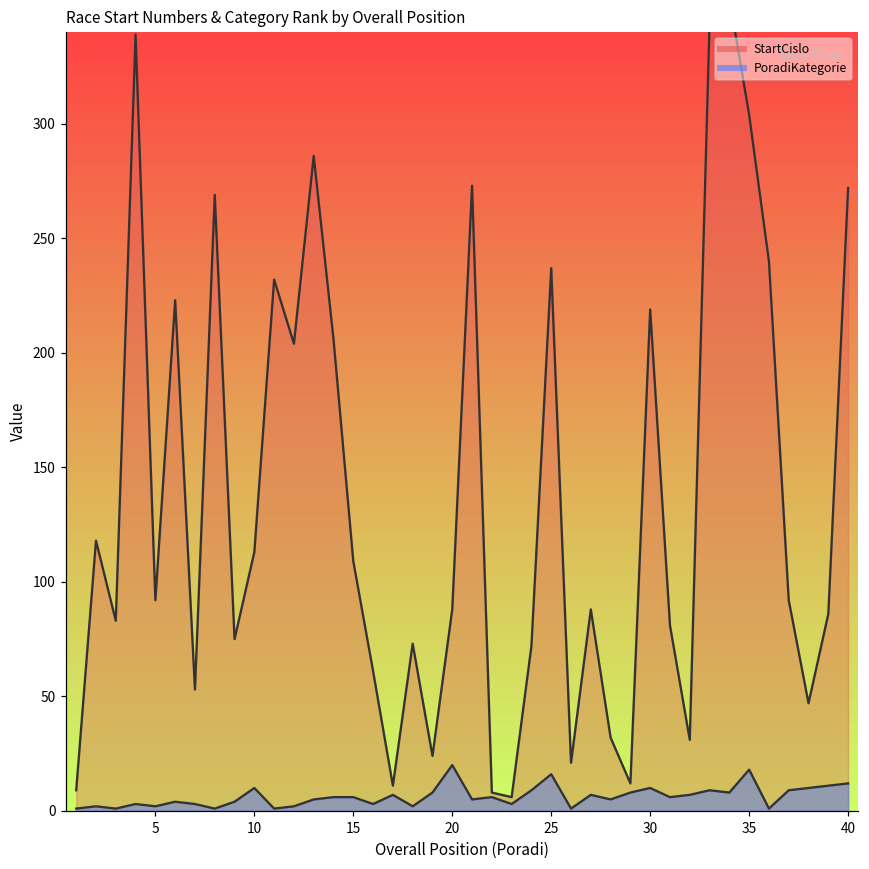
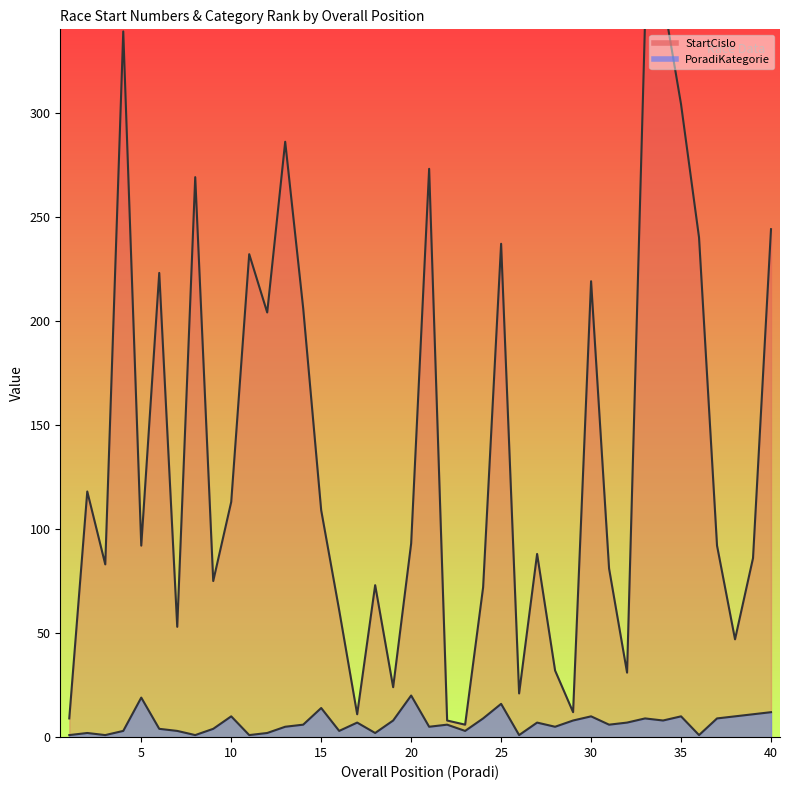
  {
    "StartCislo": {
      "5": 92,
      "10": 113,
      "15": 109,
-     "20": 88,
+     "20": 93,
      "25": 237,
      "30": 219,
      "35": 304,
-     "40": 272
+     "40": 244
    },
    "PoradiKategorie": {
-     "5": 2,
+     "5": 19,
      "10": 10,
-     "15": 6,
+     "15": 14,
      "20": 20,
      "25": 16,
      "30": 10,
-     "35": 18,
+     "35": 10,
      "40": 12
    }
  }
